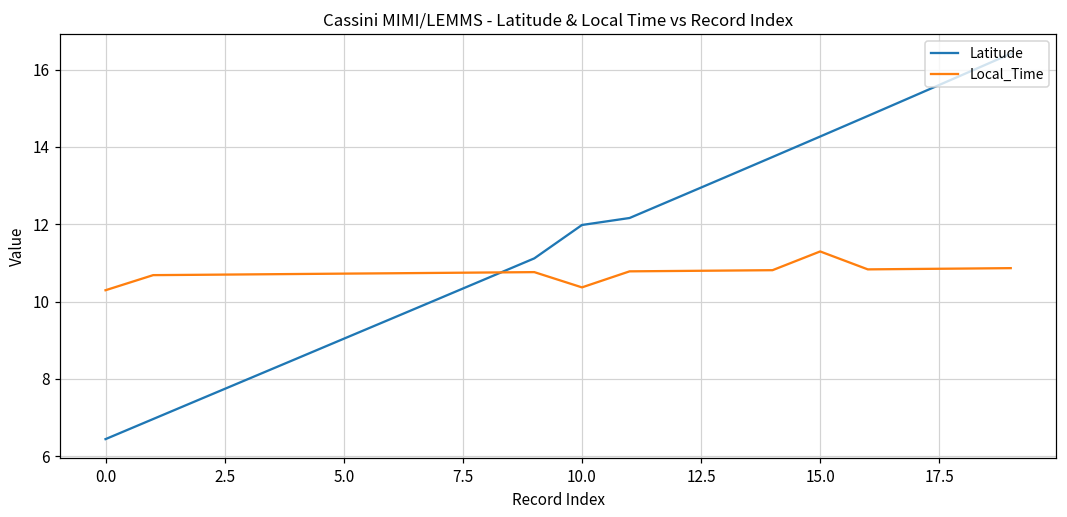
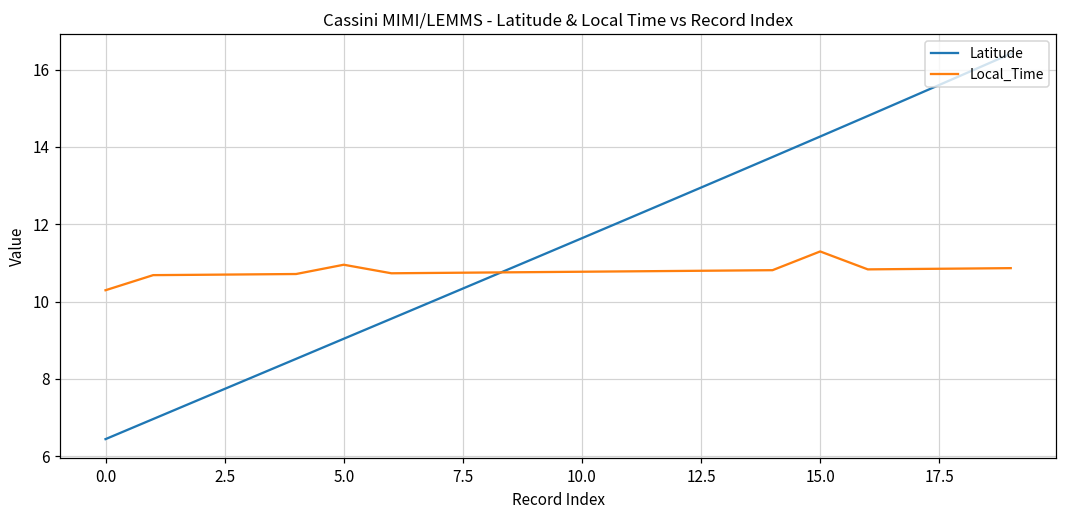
  {
    "Latitude": {
      "0.0": 6.4,
      "5.0": 9.0,
-     "10.0": 12.0,
+     "10.0": 11.6,
      "15.0": 14.3
    },
    "Local_Time": {
      "0.0": 10.3,
-     "5.0": 10.7,
-     "10.0": 10.4,
+     "5.0": 11.0,
+     "10.0": 10.8,
      "15.0": 11.3
    }
  }
